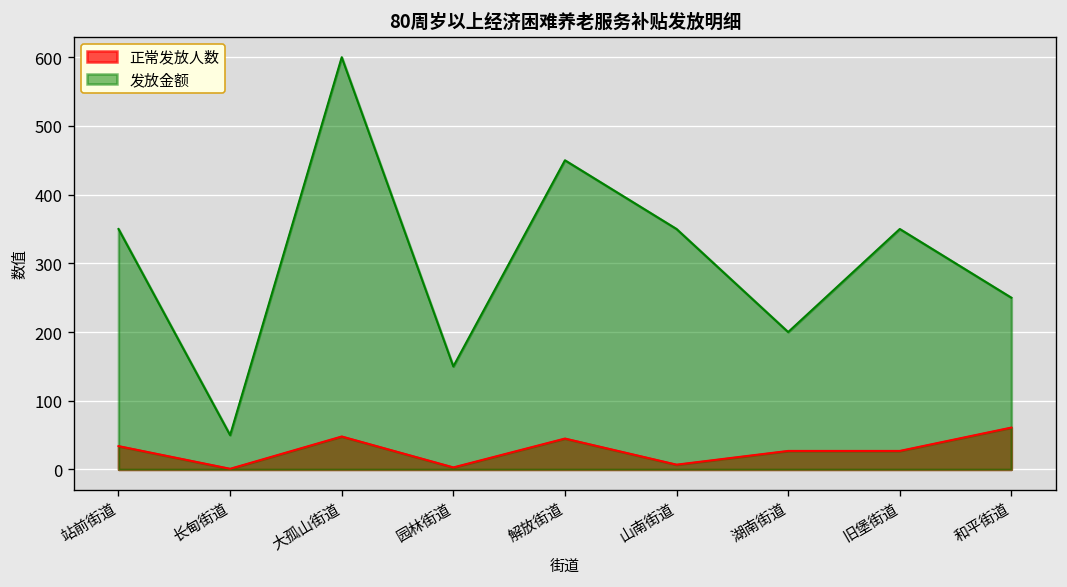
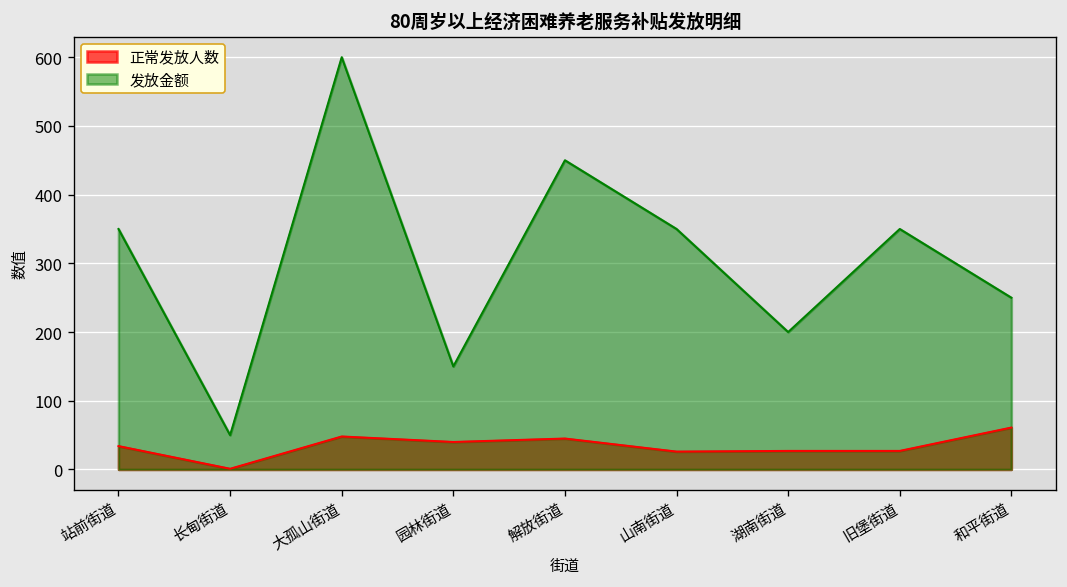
  {
    "正常发放人数": {
      "站前街道": 30,
      "长甸街道": 0,
      "大孤山街道": 50,
-     "园林街道": 0,
+     "园林街道": 40,
      "解放街道": 50,
-     "山南街道": 10,
+     "山南街道": 30,
      "湖南街道": 30,
      "旧堡街道": 30,
      "和平街道": 60
    },
    "发放金额": {
      "站前街道": 350,
      "长甸街道": 50,
      "大孤山街道": 600,
      "园林街道": 150,
      "解放街道": 450,
      "山南街道": 350,
      "湖南街道": 200,
      "旧堡街道": 350,
      "和平街道": 250
    }
  }
